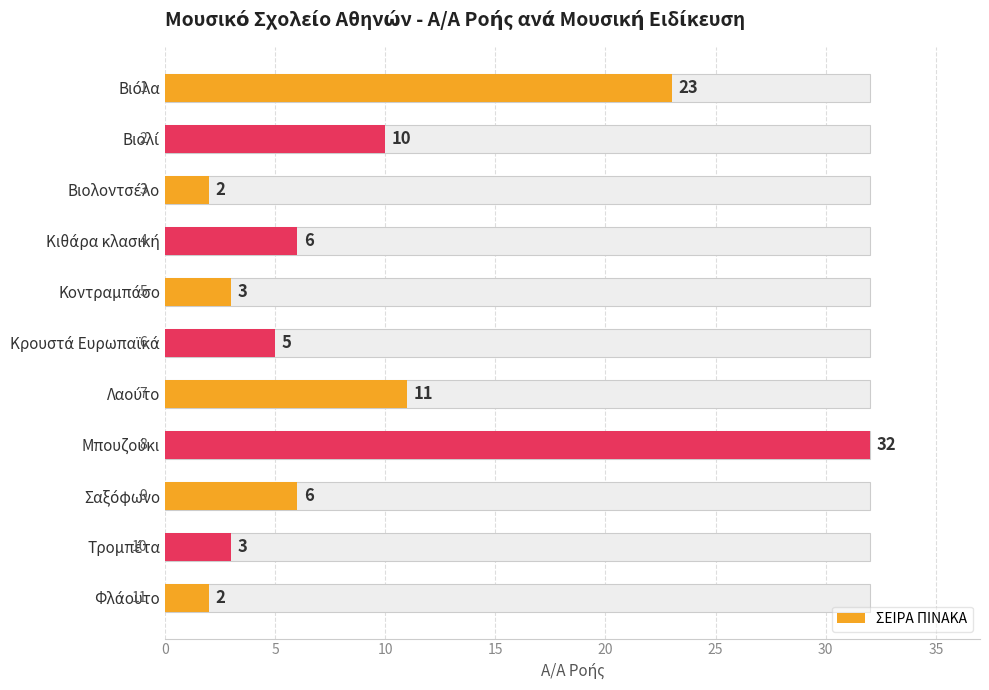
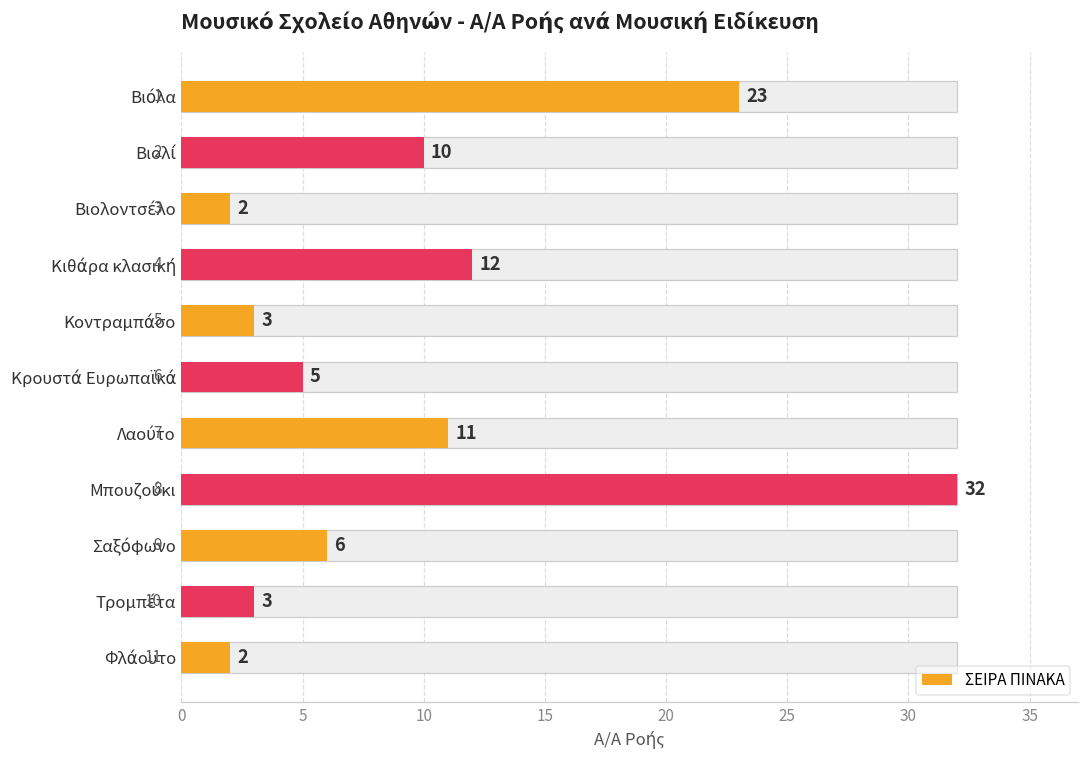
  {
    "ΣΕΙΡΑ ΠΙΝΑΚΑ": {
-     "Κιθάρα κλασική": 6,
+     "Κιθάρα κλασική": 12,
      "Μπουζούκι": 32
    }
  }
